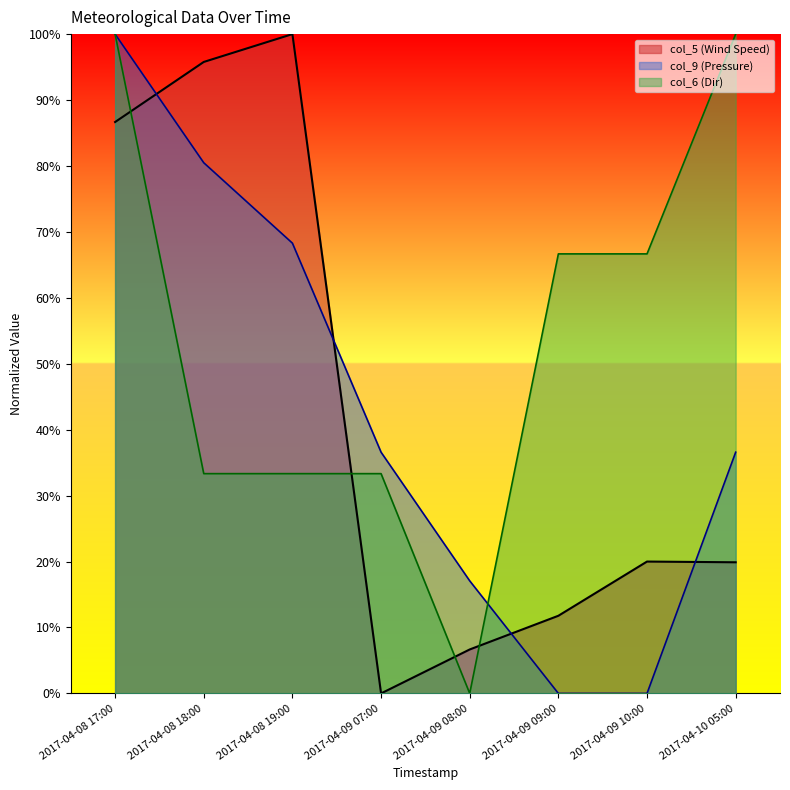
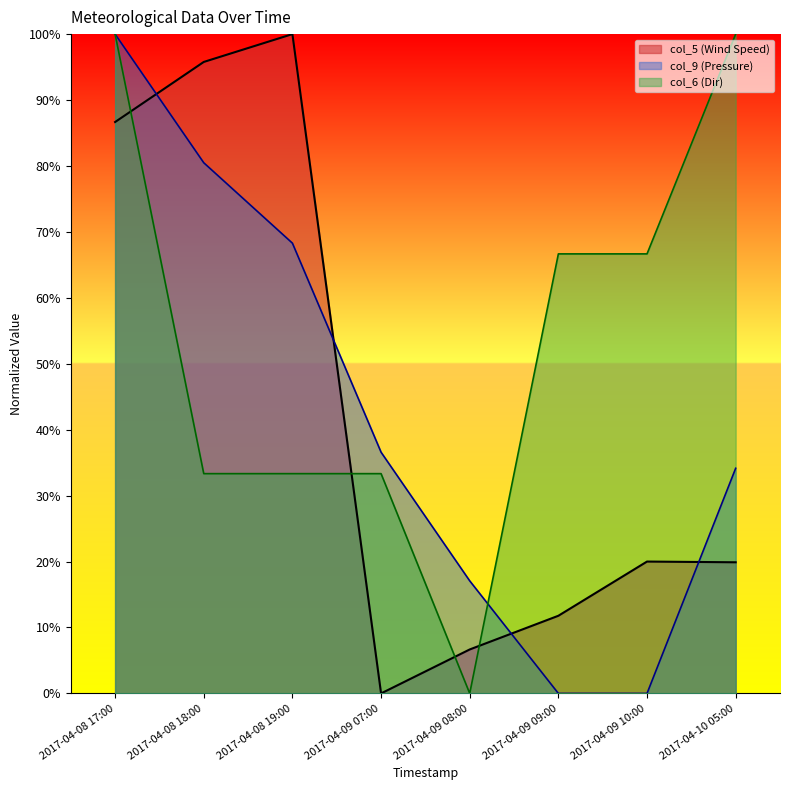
  {
    "col_5 (Wind Speed)": {
      "2017-04-08 17:00": "87%",
      "2017-04-08 18:00": "96%",
      "2017-04-08 19:00": "100%",
      "2017-04-09 07:00": "0%",
      "2017-04-09 08:00": "7%",
      "2017-04-09 09:00": "12%",
      "2017-04-09 10:00": "20%",
      "2017-04-10 05:00": "20%"
    },
    "col_9 (Pressure)": {
      "2017-04-08 18:00": "80%",
      "2017-04-08 19:00": "68%",
      "2017-04-09 07:00": "37%",
      "2017-04-09 08:00": "17%",
      "2017-04-09 09:00": "0%",
      "2017-04-09 10:00": "0%",
-     "2017-04-10 05:00": "37%"
+     "2017-04-10 05:00": "34%"
    },
    "col_6 (Dir)": {
      "2017-04-08 18:00": "33%",
      "2017-04-08 19:00": "33%",
      "2017-04-09 07:00": "33%",
      "2017-04-09 08:00": "0%",
      "2017-04-09 09:00": "67%",
      "2017-04-09 10:00": "67%",
      "2017-04-10 05:00": "100%"
    }
  }
